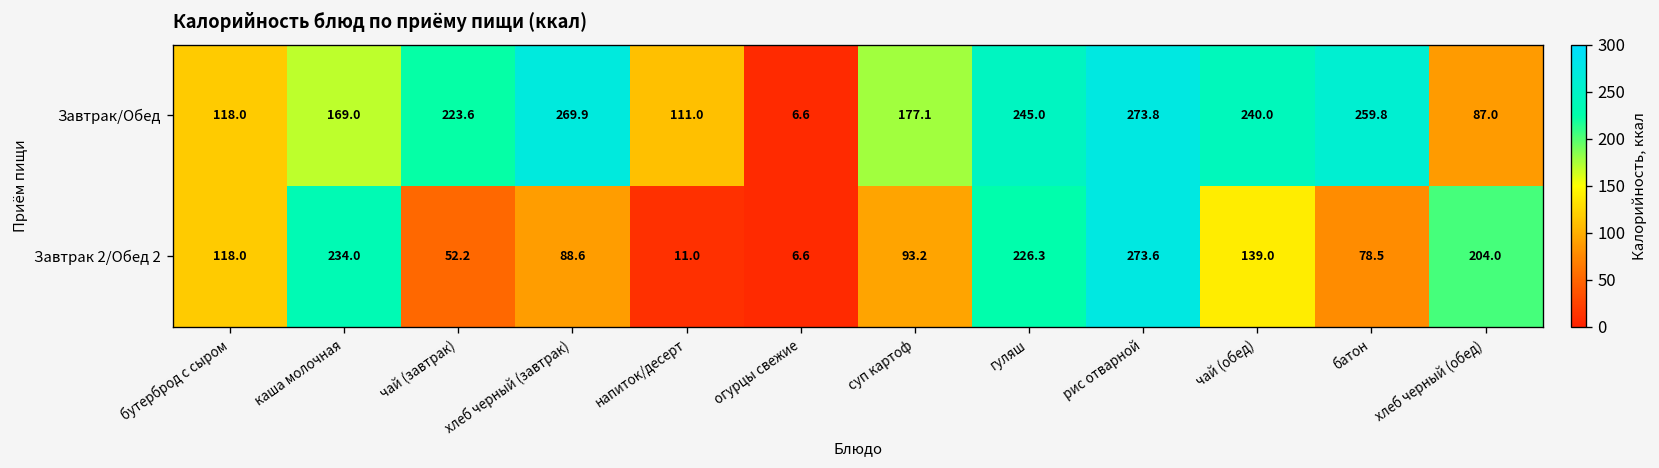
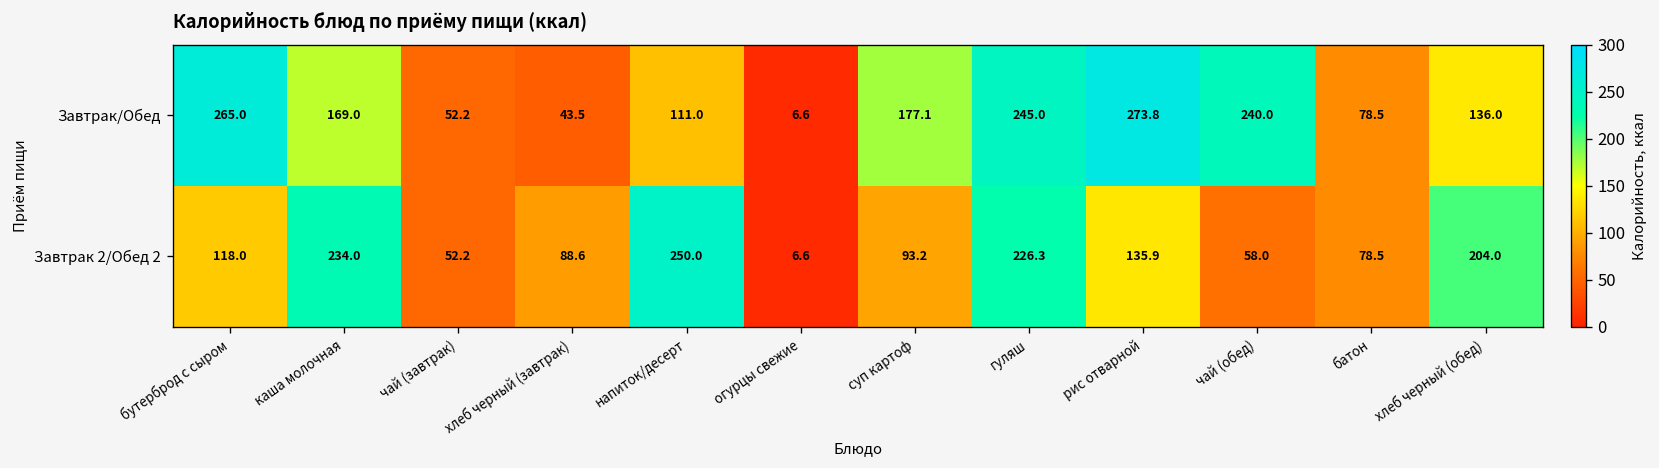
  {
    "Завтрак/Обед": {
-     "бутерброд с сыром": 118.0,
+     "бутерброд с сыром": 265.0,
      "каша молочная": 169.0,
-     "чай (завтрак)": 223.6,
-     "хлеб черный (завтрак)": 269.9,
+     "чай (завтрак)": 52.2,
+     "хлеб черный (завтрак)": 43.5,
      "напиток/десерт": 111.0,
      "огурцы свежие": 6.6,
      "суп картоф": 177.1,
      "гуляш": 245.0,
      "рис отварной": 273.8,
      "чай (обед)": 240.0,
-     "батон": 259.8,
-     "хлеб черный (обед)": 87.0
+     "батон": 78.5,
+     "хлеб черный (обед)": 136.0
    },
    "Завтрак 2/Обед 2": {
      "бутерброд с сыром": 118.0,
      "каша молочная": 234.0,
      "чай (завтрак)": 52.2,
      "хлеб черный (завтрак)": 88.6,
-     "напиток/десерт": 11.0,
+     "напиток/десерт": 250.0,
      "огурцы свежие": 6.6,
      "суп картоф": 93.2,
      "гуляш": 226.3,
-     "рис отварной": 273.6,
-     "чай (обед)": 139.0,
+     "рис отварной": 135.9,
+     "чай (обед)": 58.0,
      "батон": 78.5,
      "хлеб черный (обед)": 204.0
    }
  }
